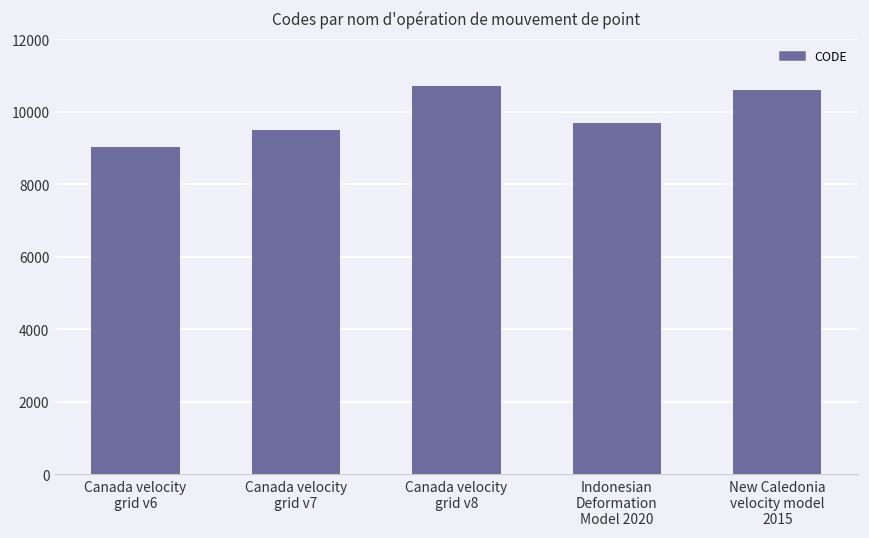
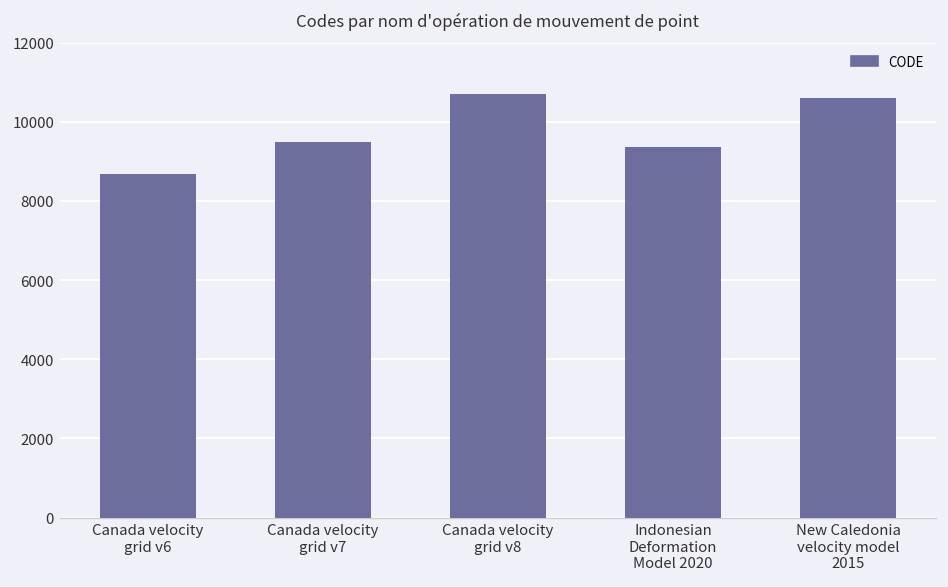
  {
-   "Canada velocity grid v6": 9000,
+   "Canada velocity grid v6": 8700,
    "Canada velocity grid v7": 9500,
    "Canada velocity grid v8": 10700,
-   "Indonesian Deformation Model 2020": 9700,
+   "Indonesian Deformation Model 2020": 9400,
    "New Caledonia velocity model 2015": 10600
  }
